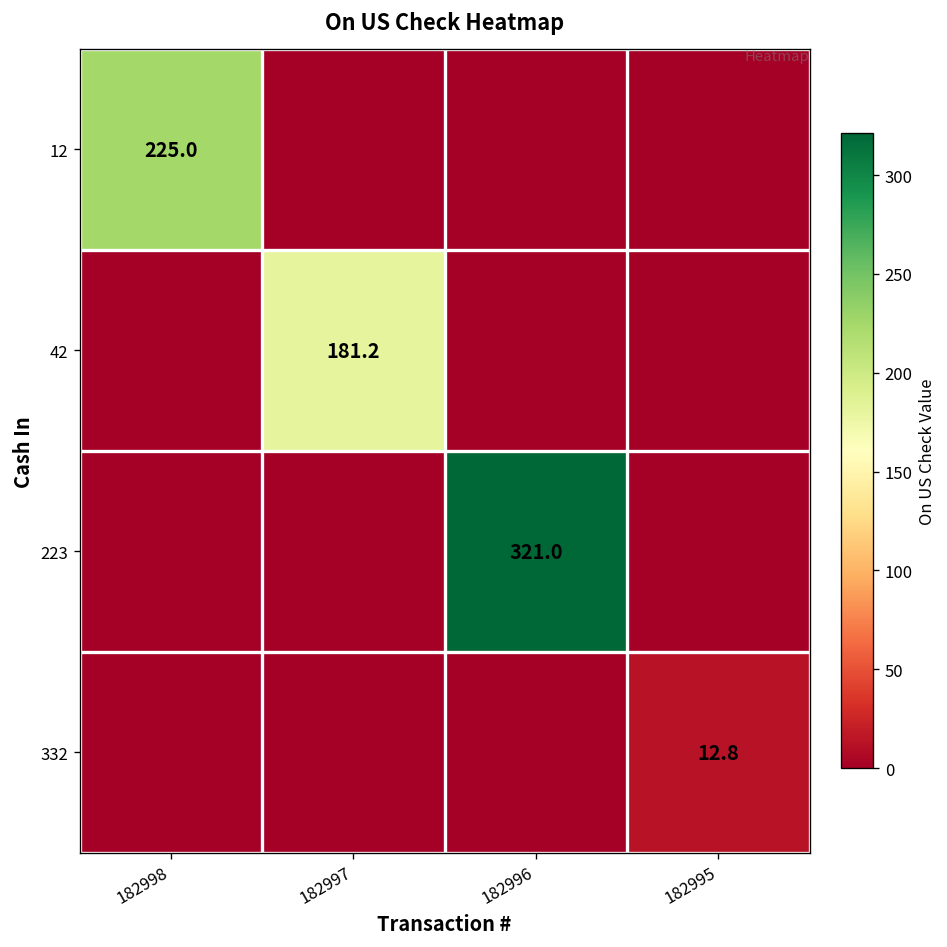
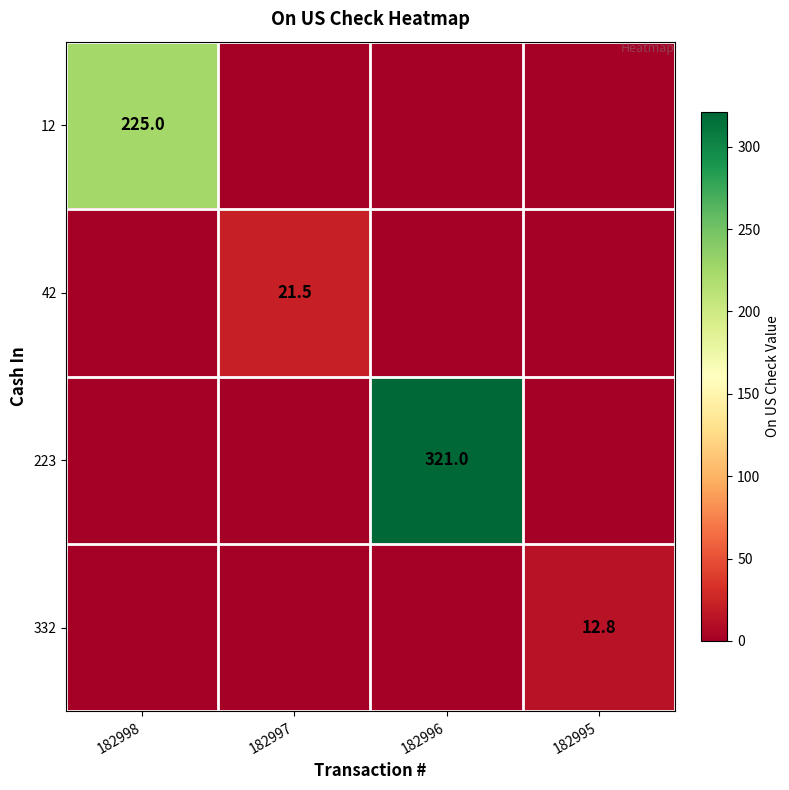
  {
    "12": {
      "182998": 225.0
    },
    "42": {
-     "182997": 181.2
+     "182997": 21.5
    },
    "223": {
      "182996": 321.0
    },
    "332": {
      "182995": 12.8
    }
  }
